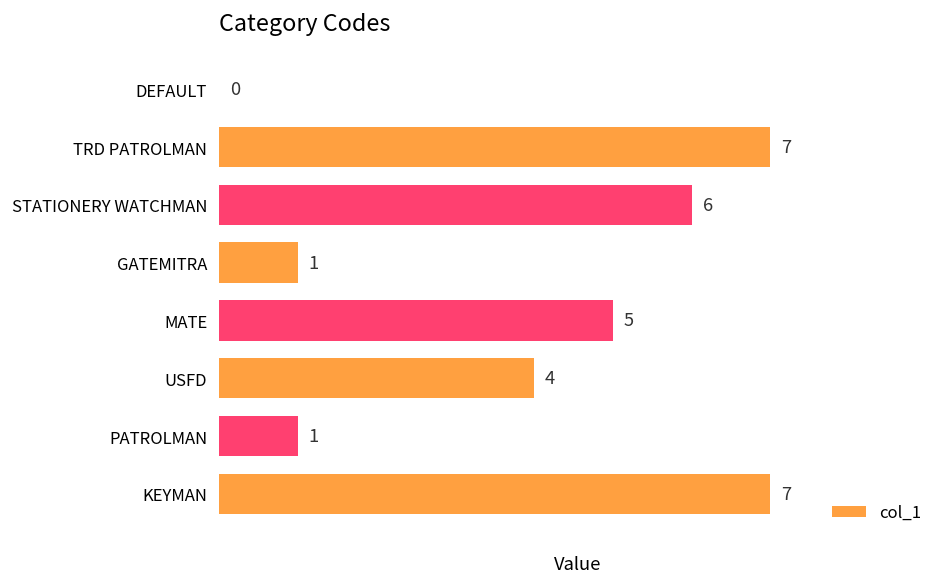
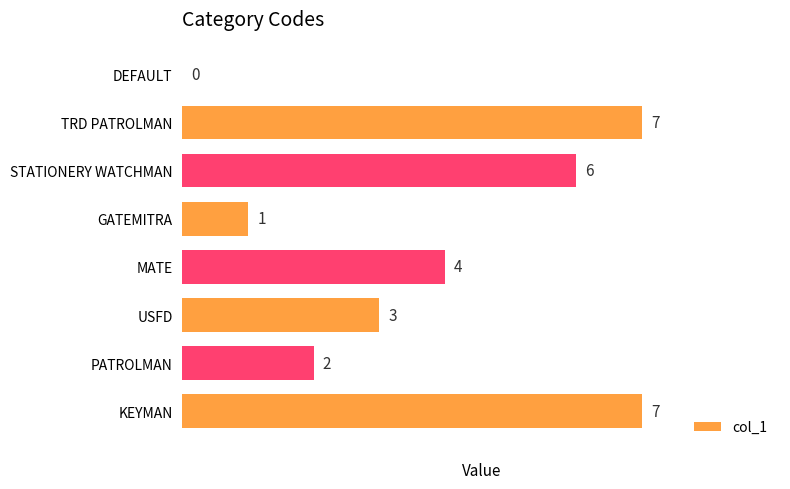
  {
    "DEFAULT": 0,
    "TRD PATROLMAN": 7,
    "STATIONERY WATCHMAN": 6,
    "GATEMITRA": 1,
-   "MATE": 5,
-   "USFD": 4,
-   "PATROLMAN": 1,
+   "MATE": 4,
+   "USFD": 3,
+   "PATROLMAN": 2,
    "KEYMAN": 7
  }
